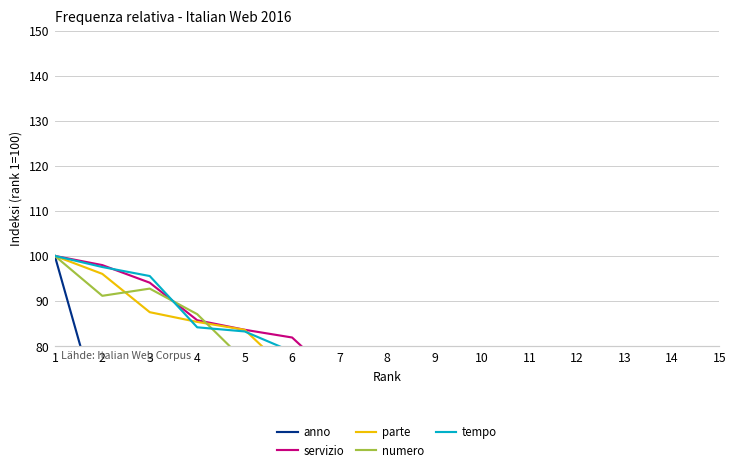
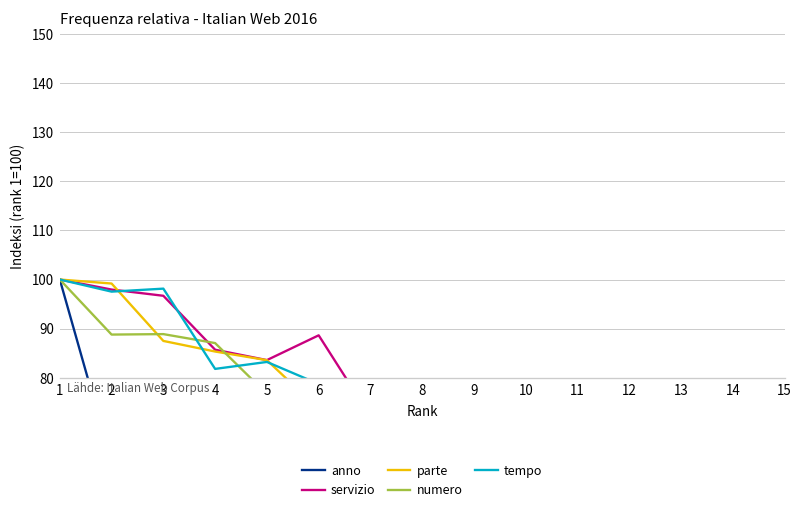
  {
    "servizio": {
-     "3": 94,
-     "6": 82
+     "3": 97,
+     "6": 89
    },
    "parte": {
-     "2": 96,
+     "2": 99,
      "3": 88
    },
    "numero": {
-     "2": 91,
-     "3": 93,
+     "2": 89,
+     "3": 89,
      "4": 87
    },
    "tempo": {
-     "3": 96,
-     "4": 84
+     "3": 98,
+     "4": 82
    }
  }
